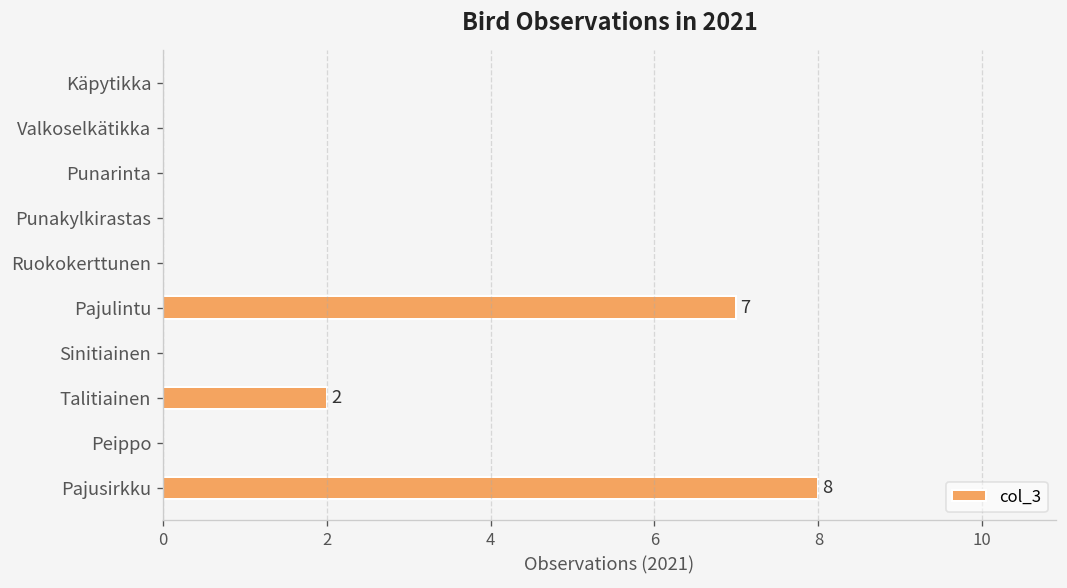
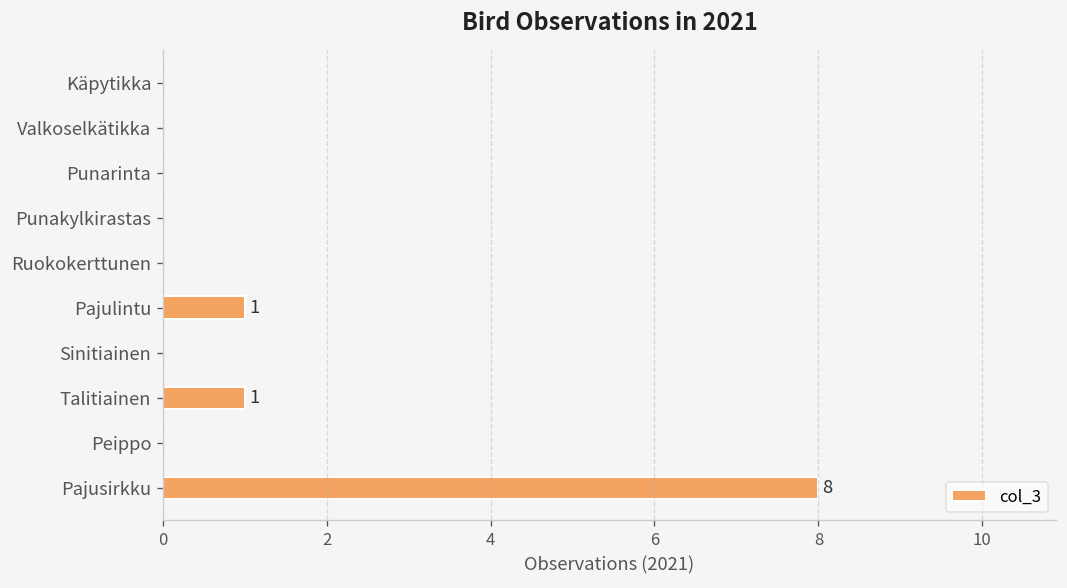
  {
-   "Pajulintu": 7,
-   "Talitiainen": 2,
+   "Pajulintu": 1,
+   "Talitiainen": 1,
    "Pajusirkku": 8
  }
